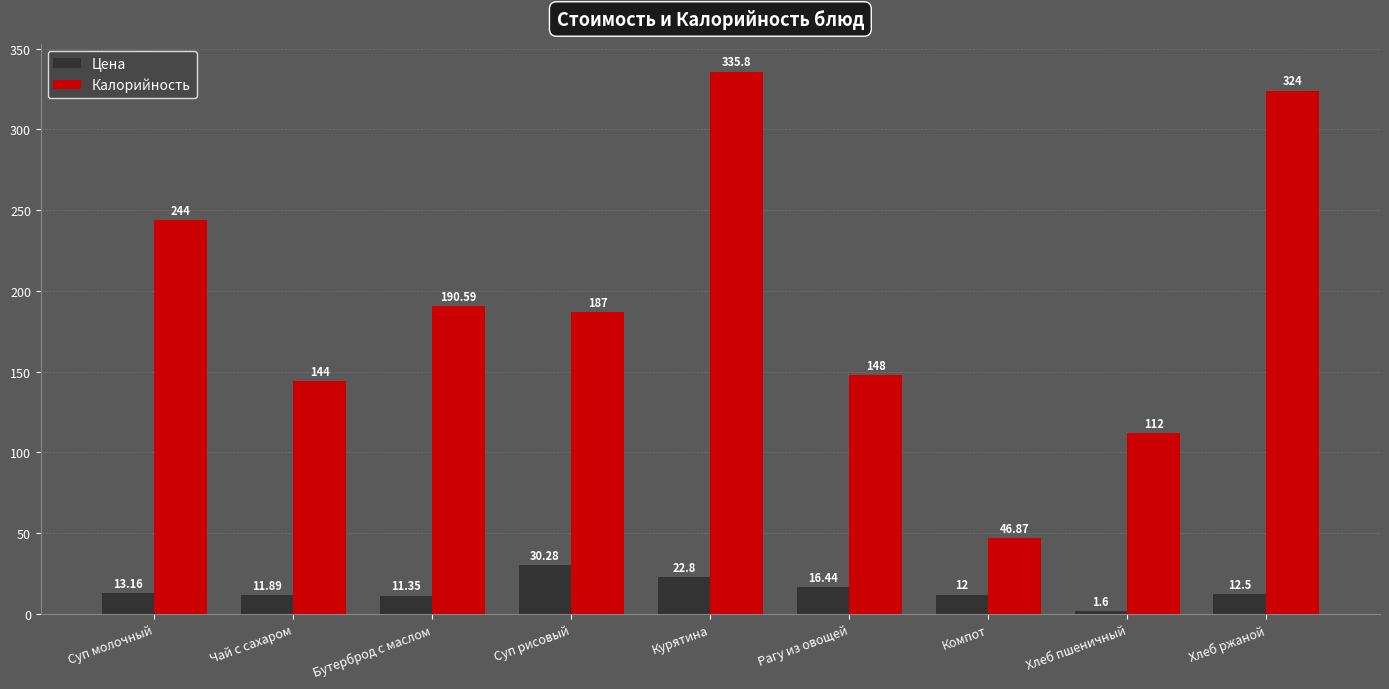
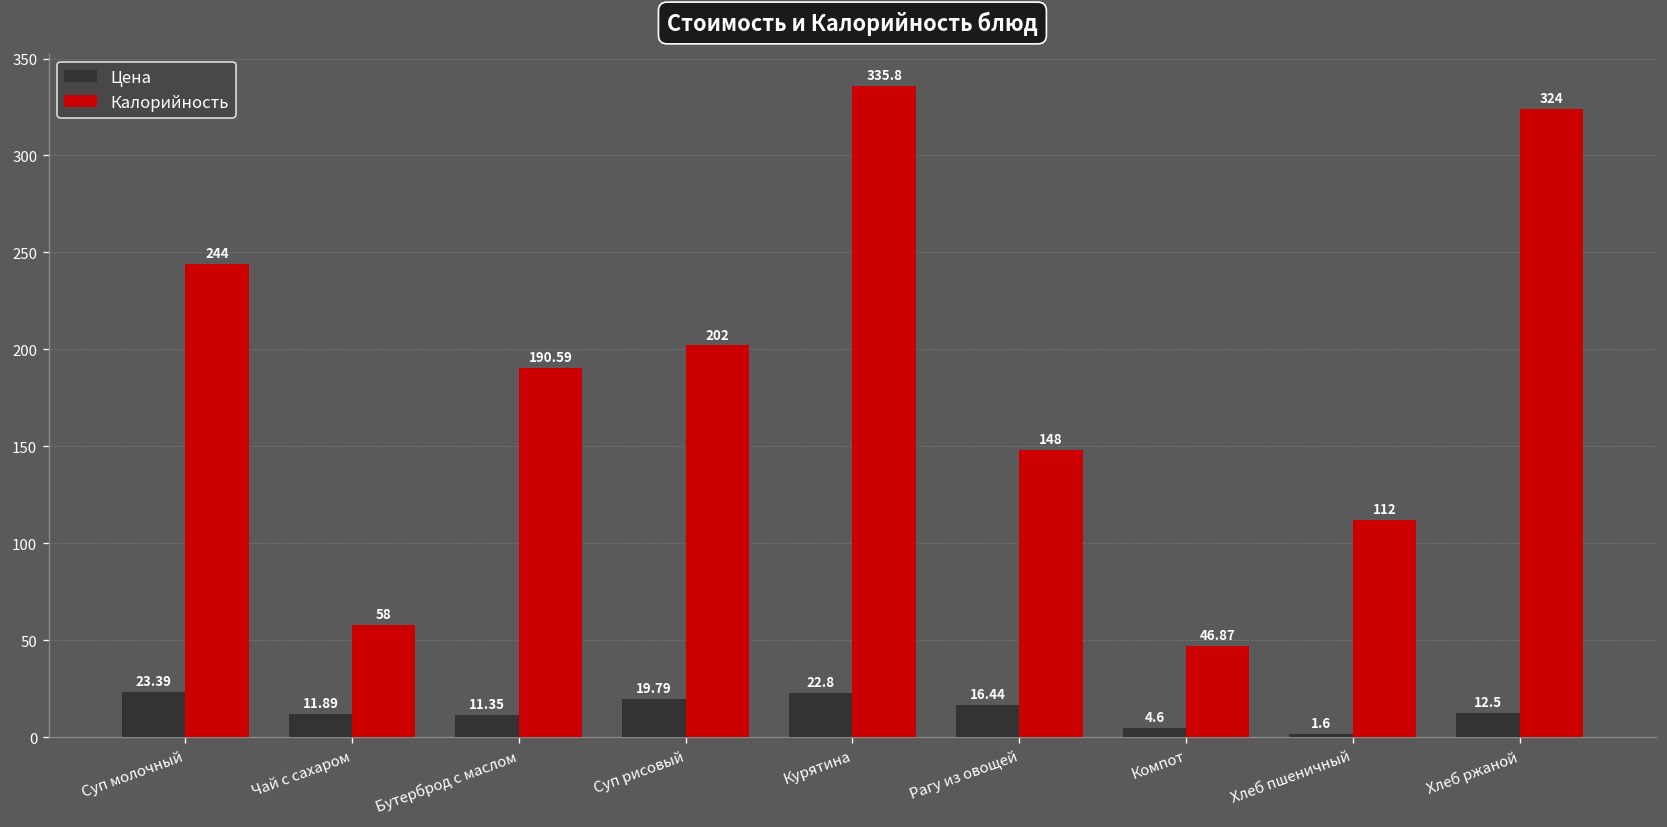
  {
    "Цена": {
-     "Суп молочный": 13.16,
+     "Суп молочный": 23.39,
      "Чай с сахаром": 11.89,
      "Бутерброд с маслом": 11.35,
-     "Суп рисовый": 30.28,
+     "Суп рисовый": 19.79,
      "Курятина": 22.8,
      "Рагу из овощей": 16.44,
-     "Компот": 12,
+     "Компот": 4.6,
      "Хлеб пшеничный": 1.6,
      "Хлеб ржаной": 12.5
    },
    "Калорийность": {
      "Суп молочный": 244,
-     "Чай с сахаром": 144,
+     "Чай с сахаром": 58,
      "Бутерброд с маслом": 190.59,
-     "Суп рисовый": 187,
+     "Суп рисовый": 202,
      "Курятина": 335.8,
      "Рагу из овощей": 148,
      "Компот": 46.87,
      "Хлеб пшеничный": 112,
      "Хлеб ржаной": 324
    }
  }
